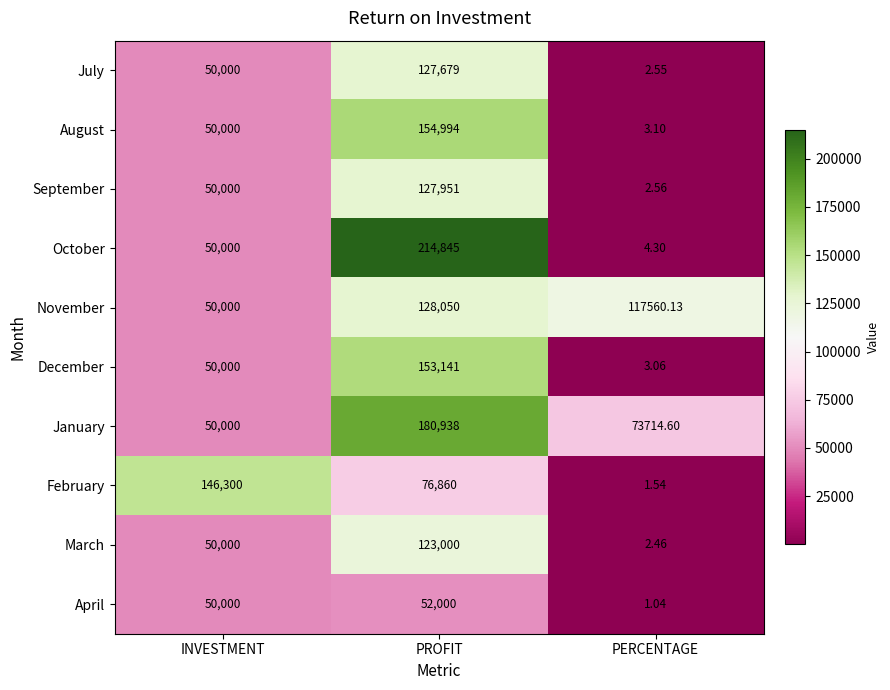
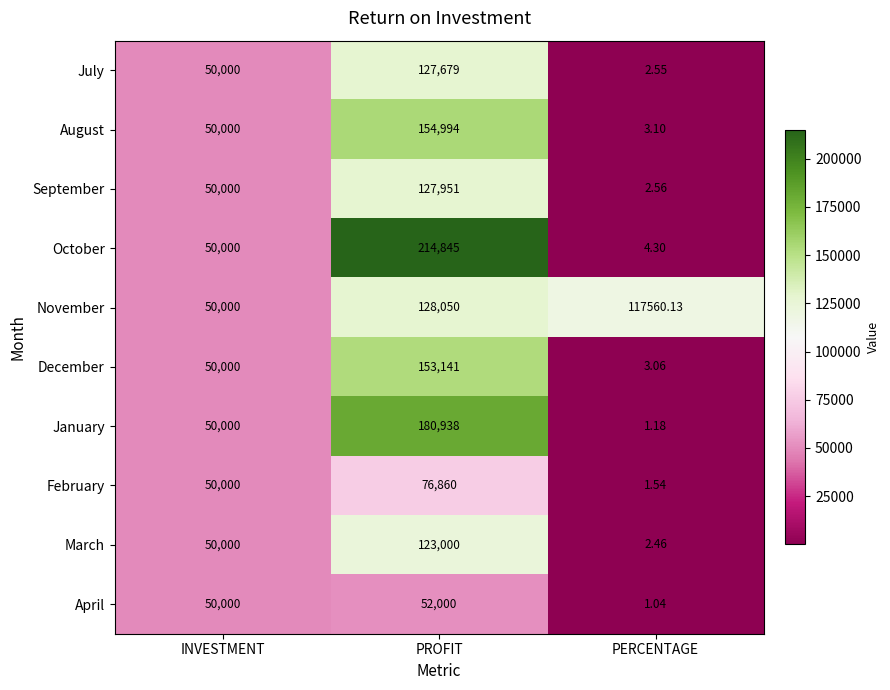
  {
    "July": {
      "INVESTMENT": "50,000",
      "PROFIT": "127,679",
      "PERCENTAGE": "2.55"
    },
    "August": {
      "INVESTMENT": "50,000",
      "PROFIT": "154,994",
      "PERCENTAGE": "3.10"
    },
    "September": {
      "INVESTMENT": "50,000",
      "PROFIT": "127,951",
      "PERCENTAGE": "2.56"
    },
    "October": {
      "INVESTMENT": "50,000",
      "PROFIT": "214,845",
      "PERCENTAGE": "4.30"
    },
    "November": {
      "INVESTMENT": "50,000",
      "PROFIT": "128,050",
      "PERCENTAGE": "117560.13"
    },
    "December": {
      "INVESTMENT": "50,000",
      "PROFIT": "153,141",
      "PERCENTAGE": "3.06"
    },
    "January": {
      "INVESTMENT": "50,000",
      "PROFIT": "180,938",
-     "PERCENTAGE": "73714.60"
+     "PERCENTAGE": "1.18"
    },
    "February": {
-     "INVESTMENT": "146,300",
+     "INVESTMENT": "50,000",
      "PROFIT": "76,860",
      "PERCENTAGE": "1.54"
    },
    "March": {
      "INVESTMENT": "50,000",
      "PROFIT": "123,000",
      "PERCENTAGE": "2.46"
    },
    "April": {
      "INVESTMENT": "50,000",
      "PROFIT": "52,000",
      "PERCENTAGE": "1.04"
    }
  }
